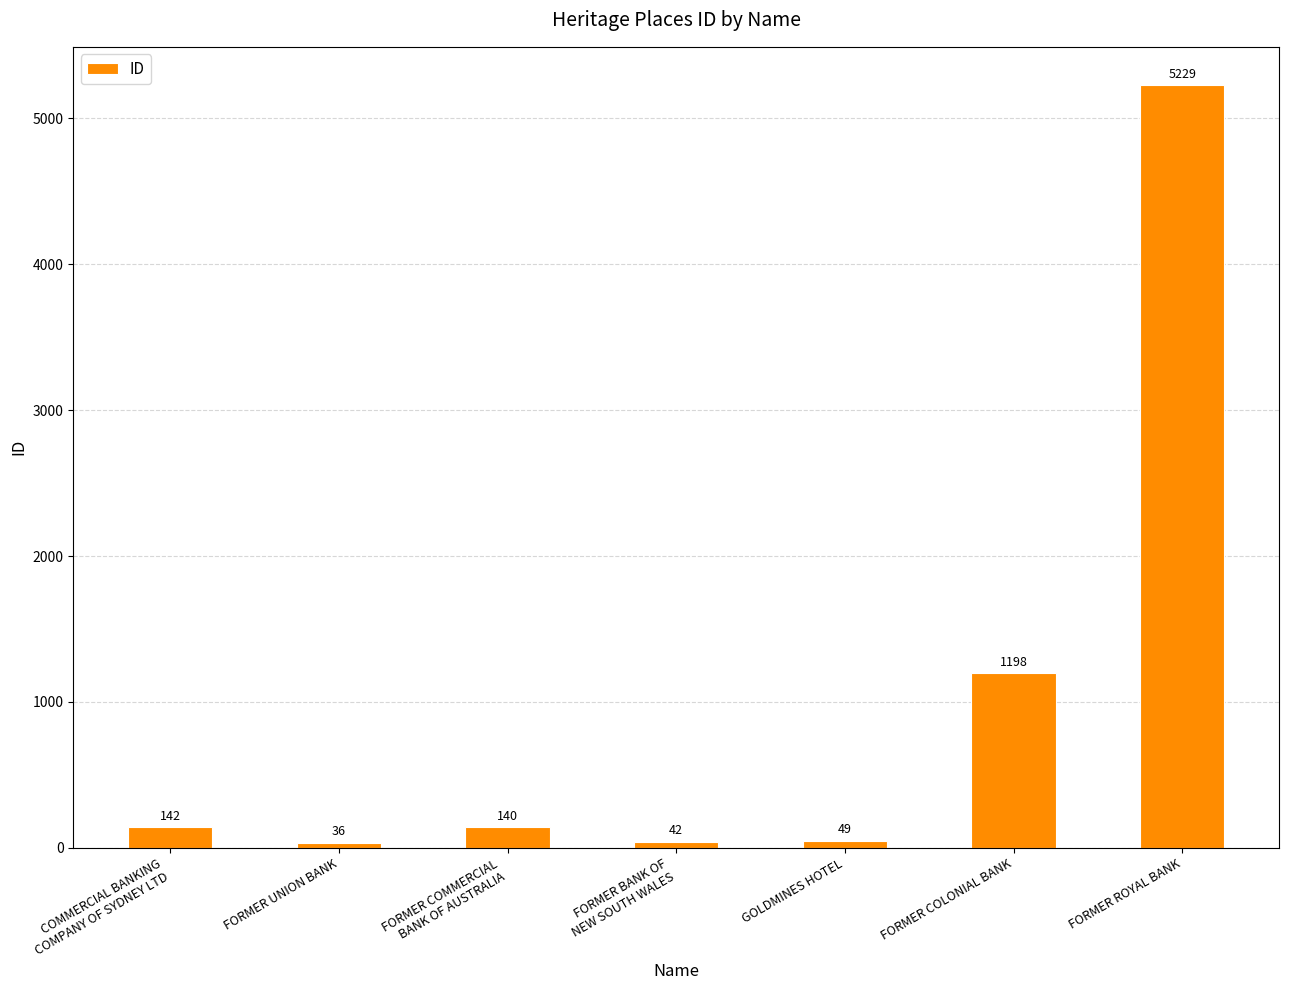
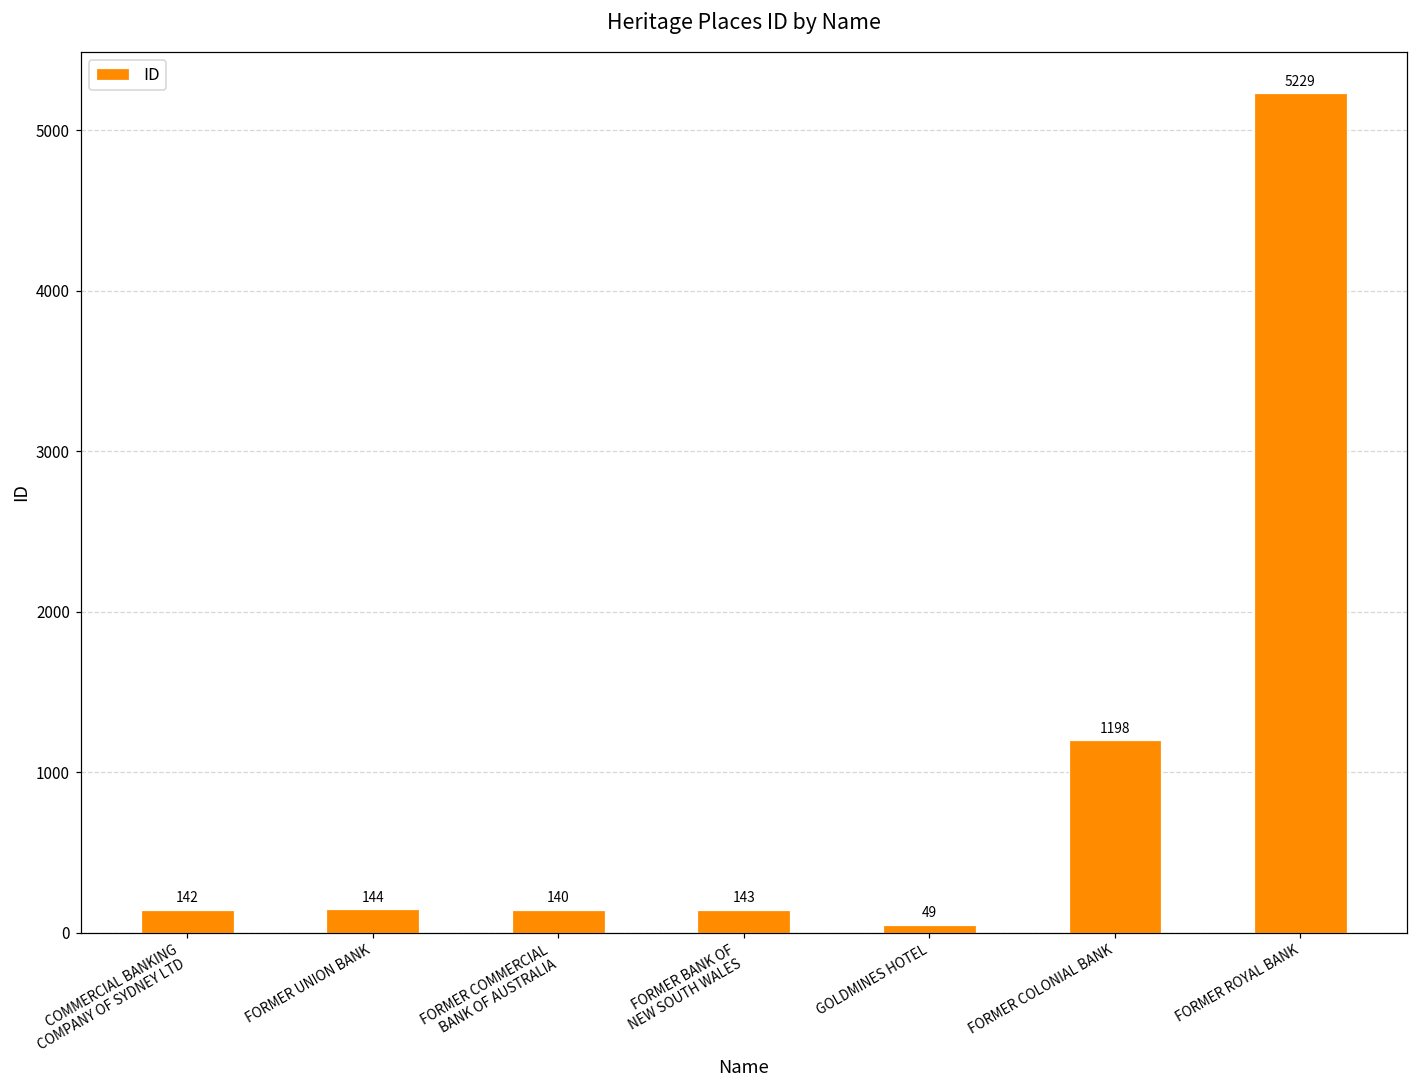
  {
    "COMMERCIAL BANKING COMPANY OF SYDNEY LTD": 142,
-   "FORMER UNION BANK": 36,
+   "FORMER UNION BANK": 144,
    "FORMER COMMERCIAL BANK OF AUSTRALIA": 140,
-   "FORMER BANK OF NEW SOUTH WALES": 42,
+   "FORMER BANK OF NEW SOUTH WALES": 143,
    "GOLDMINES HOTEL": 49,
    "FORMER COLONIAL BANK": 1198,
    "FORMER ROYAL BANK": 5229
  }
